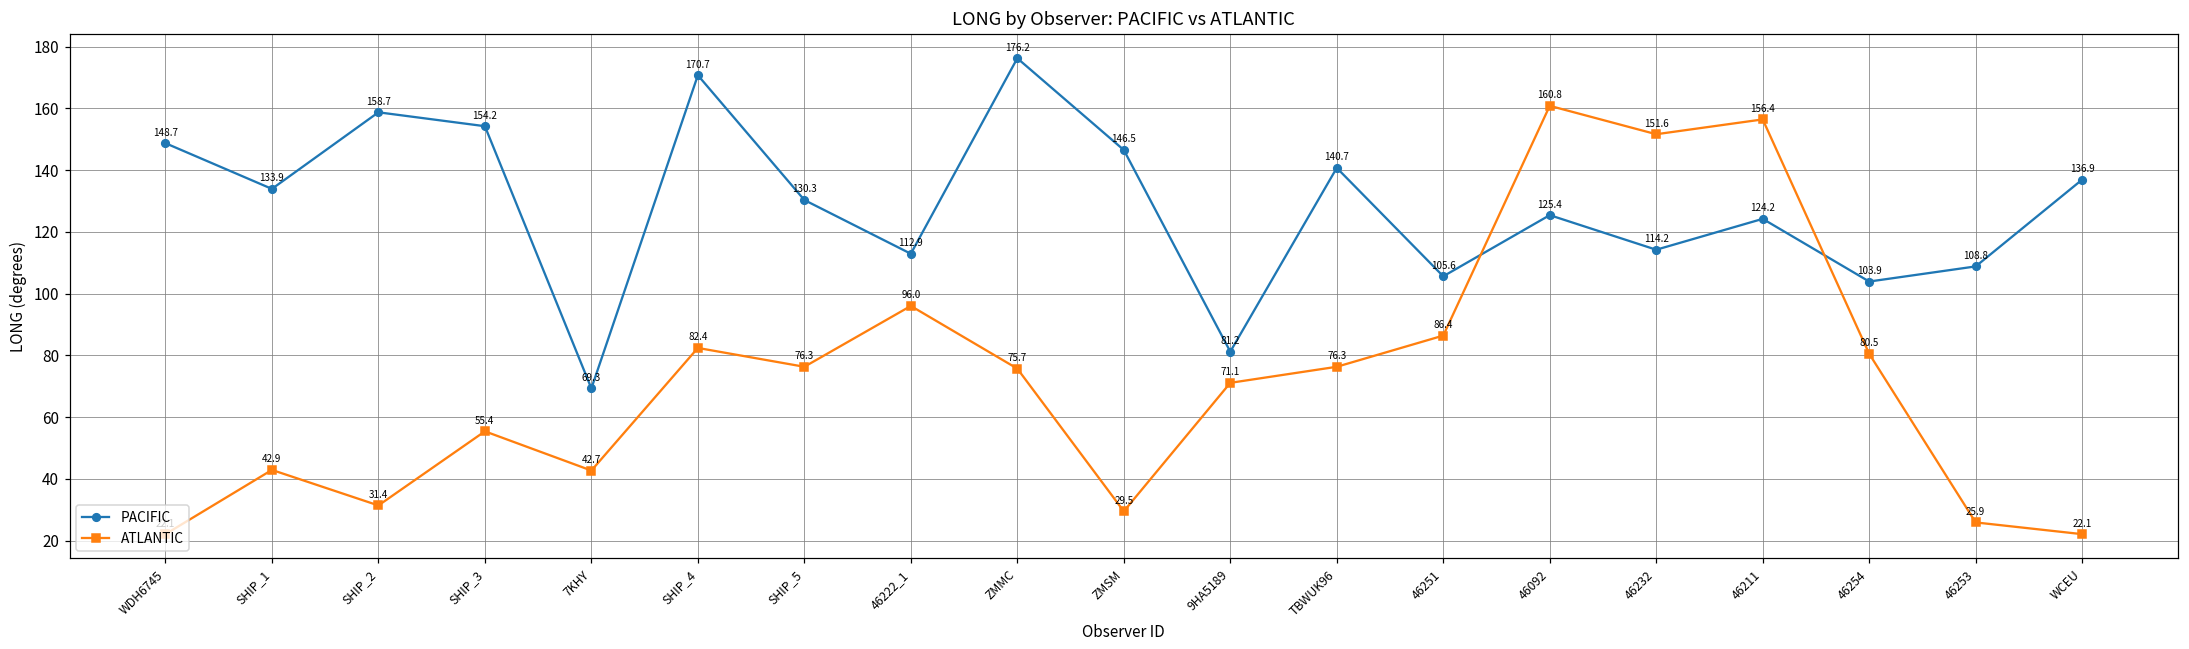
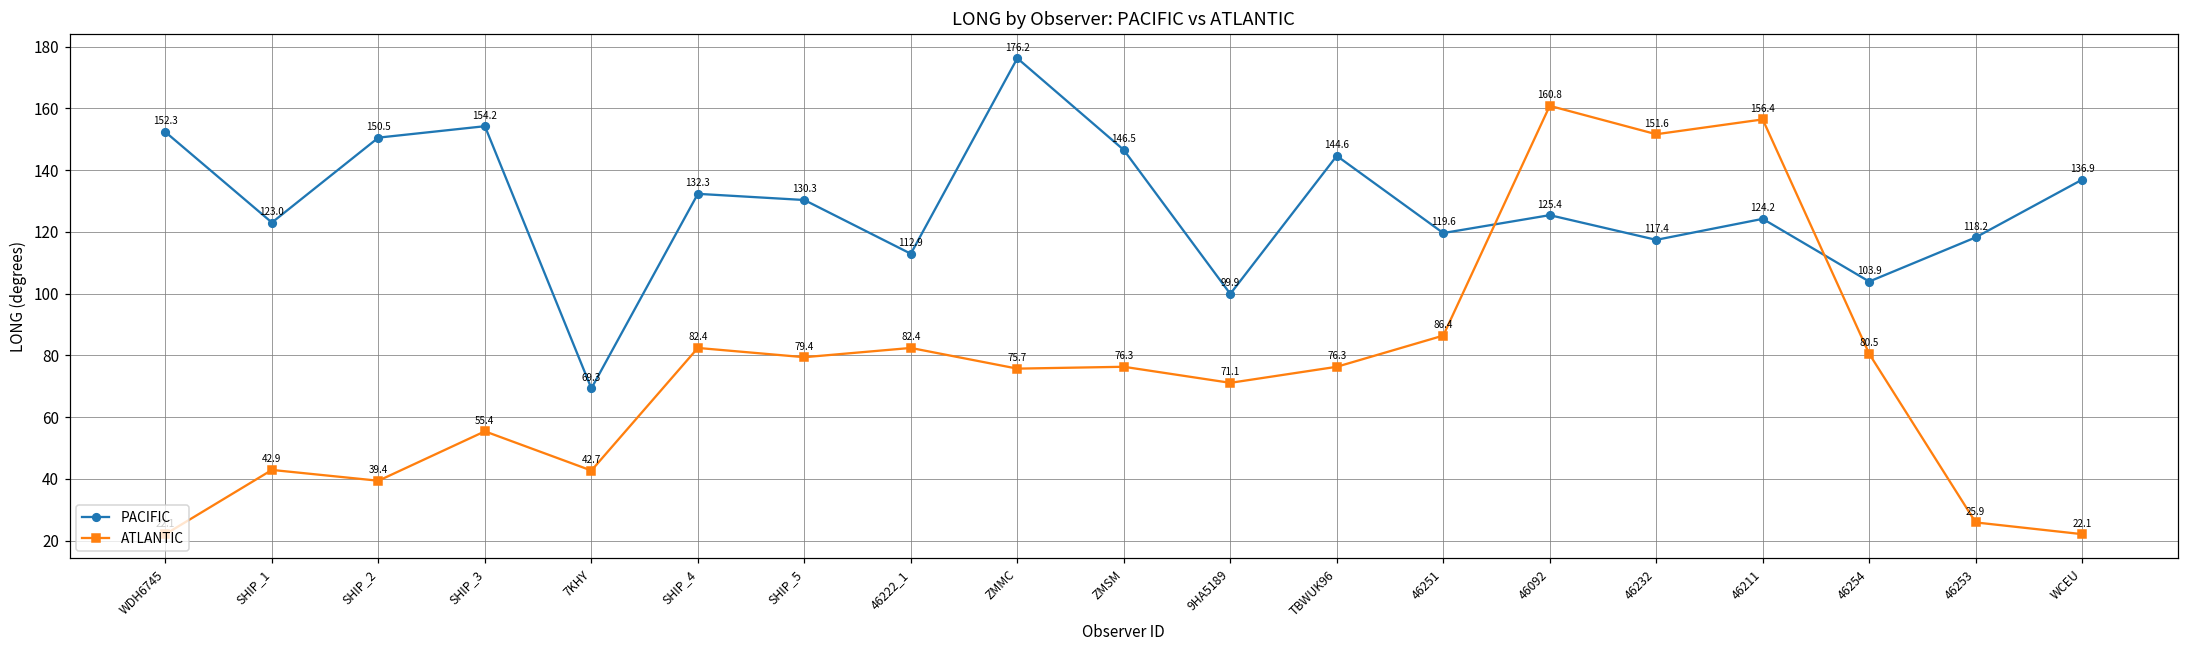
  {
    "PACIFIC": {
-     "WDH6745": 148.7,
-     "SHIP_1": 133.9,
-     "SHIP_2": 158.7,
+     "WDH6745": 152.3,
+     "SHIP_1": 123.0,
+     "SHIP_2": 150.5,
      "SHIP_3": 154.2,
      "7KHY": 69.3,
-     "SHIP_4": 170.7,
+     "SHIP_4": 132.3,
      "SHIP_5": 130.3,
      "46222_1": 112.9,
      "ZMMC": 176.2,
      "ZMSM": 146.5,
-     "9HA5189": 81.2,
-     "TBWUK96": 140.7,
-     "46251": 105.6,
+     "9HA5189": 99.9,
+     "TBWUK96": 144.6,
+     "46251": 119.6,
      "46092": 125.4,
-     "46232": 114.2,
+     "46232": 117.4,
      "46211": 124.2,
      "46254": 103.9,
-     "46253": 108.8,
+     "46253": 118.2,
      "WCEU": 136.9
    },
    "ATLANTIC": {
      "SHIP_1": 42.9,
-     "SHIP_2": 31.4,
+     "SHIP_2": 39.4,
      "SHIP_3": 55.4,
      "7KHY": 42.7,
      "SHIP_4": 82.4,
-     "SHIP_5": 76.3,
-     "46222_1": 96.0,
+     "SHIP_5": 79.4,
+     "46222_1": 82.4,
      "ZMMC": 75.7,
-     "ZMSM": 29.5,
+     "ZMSM": 76.3,
      "9HA5189": 71.1,
      "TBWUK96": 76.3,
      "46251": 86.4,
      "46092": 160.8,
      "46232": 151.6,
      "46211": 156.4,
      "46254": 80.5,
      "46253": 25.9,
      "WCEU": 22.1
    }
  }
